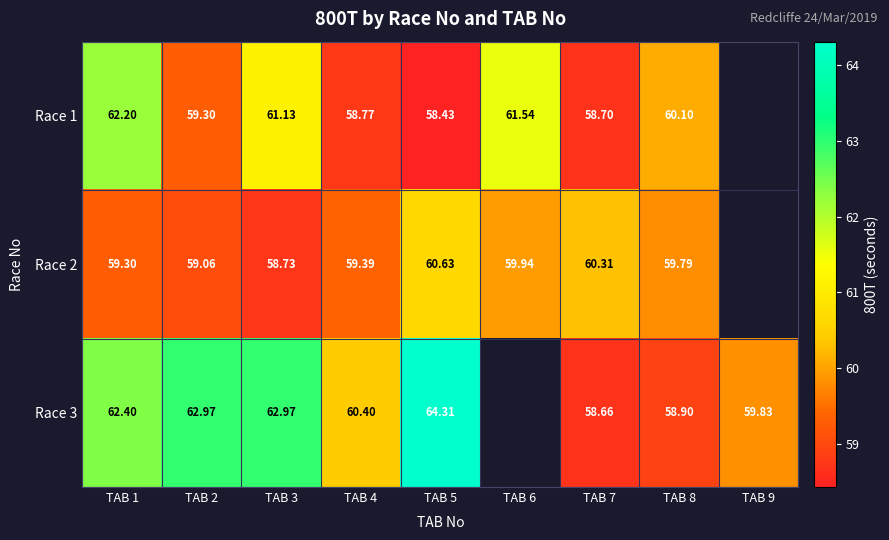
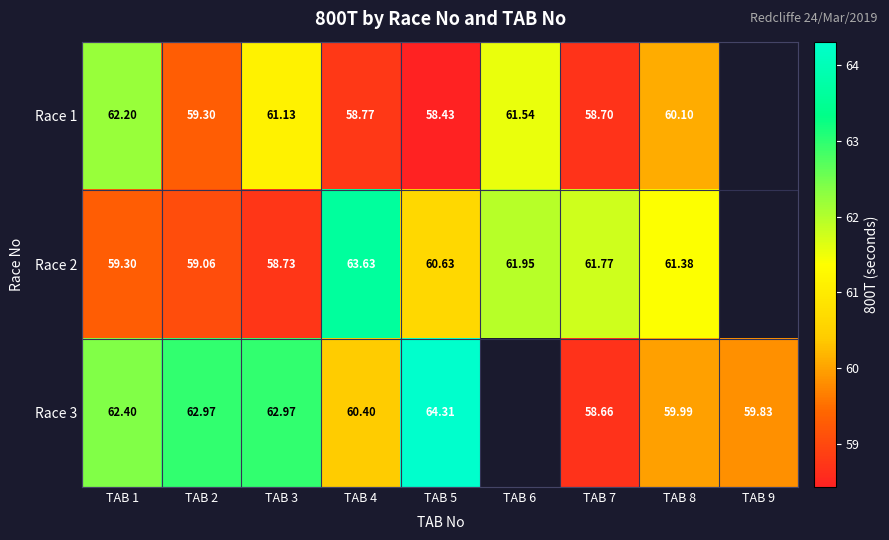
  {
    "Race 1": {
      "TAB 1": 62.20,
      "TAB 2": 59.30,
      "TAB 3": 61.13,
      "TAB 4": 58.77,
      "TAB 5": 58.43,
      "TAB 6": 61.54,
      "TAB 7": 58.70,
      "TAB 8": 60.10
    },
    "Race 2": {
      "TAB 1": 59.30,
      "TAB 2": 59.06,
      "TAB 3": 58.73,
-     "TAB 4": 59.39,
+     "TAB 4": 63.63,
      "TAB 5": 60.63,
-     "TAB 6": 59.94,
-     "TAB 7": 60.31,
-     "TAB 8": 59.79
+     "TAB 6": 61.95,
+     "TAB 7": 61.77,
+     "TAB 8": 61.38
    },
    "Race 3": {
      "TAB 1": 62.40,
      "TAB 2": 62.97,
      "TAB 3": 62.97,
      "TAB 4": 60.40,
      "TAB 5": 64.31,
      "TAB 7": 58.66,
-     "TAB 8": 58.90,
+     "TAB 8": 59.99,
      "TAB 9": 59.83
    }
  }
